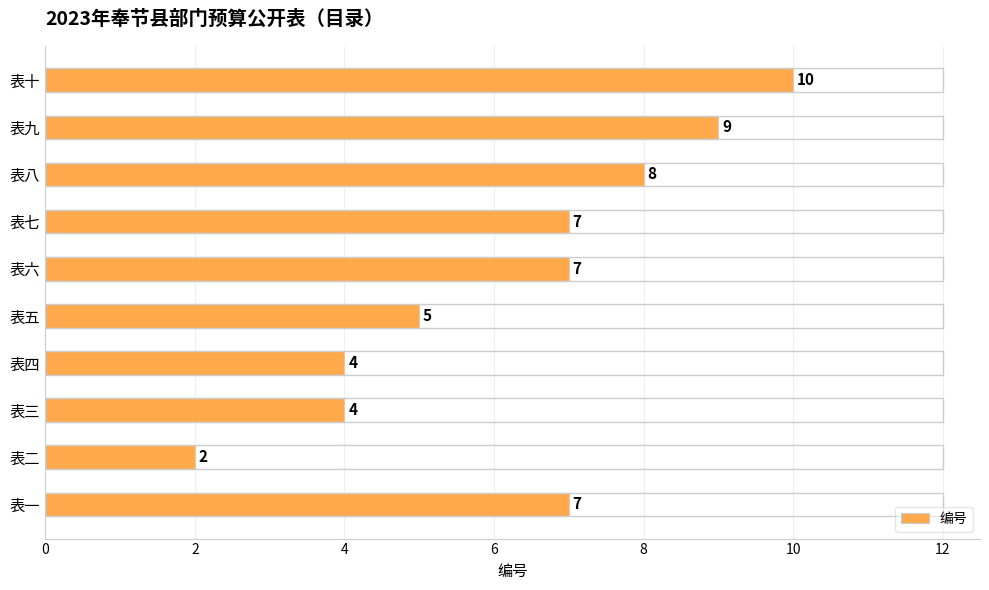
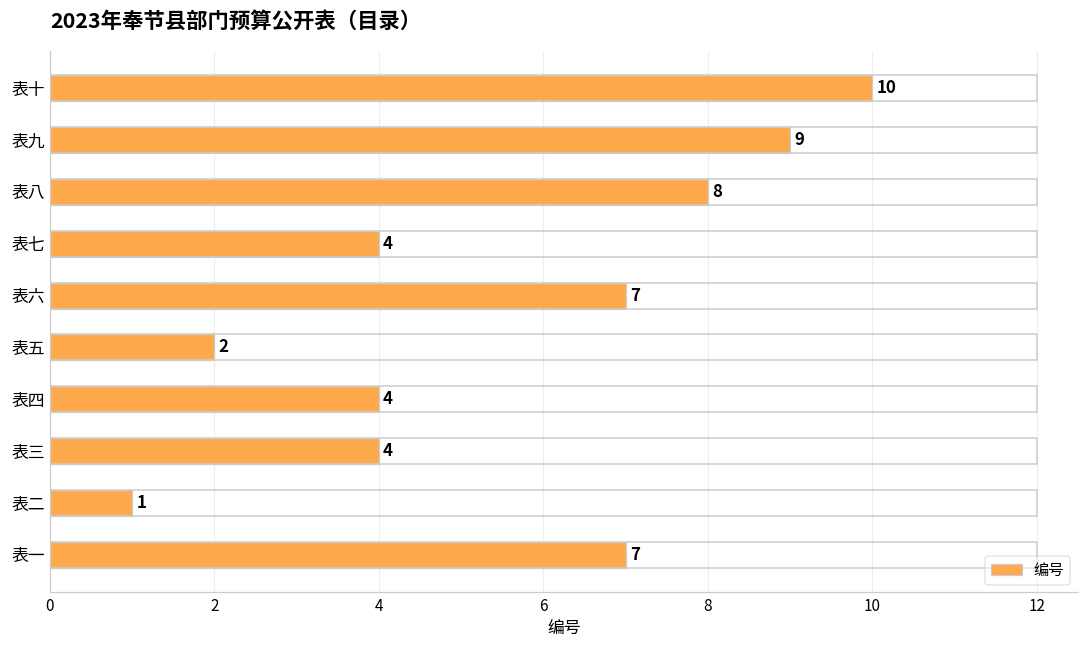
  {
    "表十": 10,
    "表九": 9,
    "表八": 8,
-   "表七": 7,
+   "表七": 4,
    "表六": 7,
-   "表五": 5,
+   "表五": 2,
    "表四": 4,
    "表三": 4,
-   "表二": 2,
+   "表二": 1,
    "表一": 7
  }
